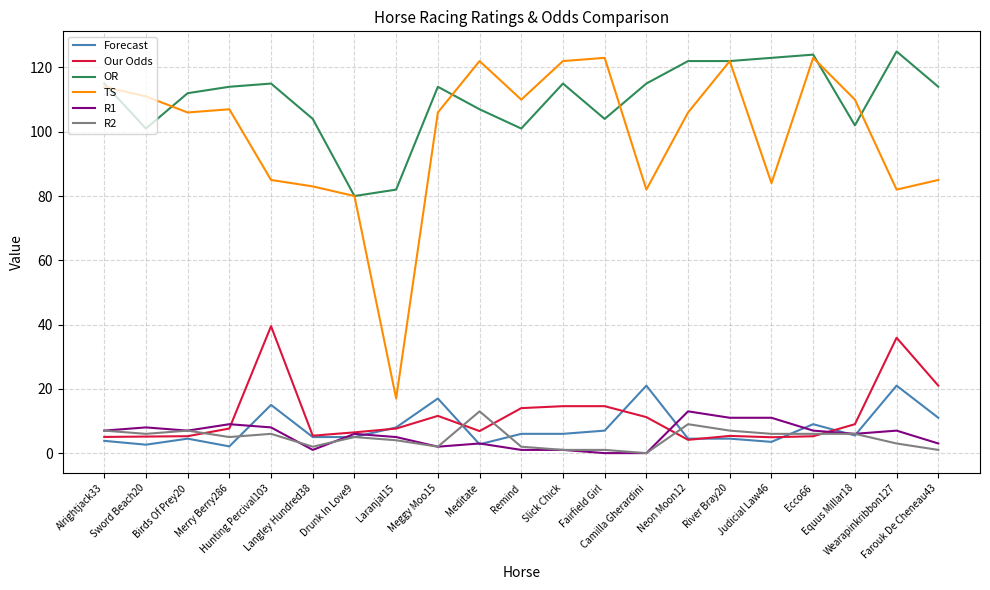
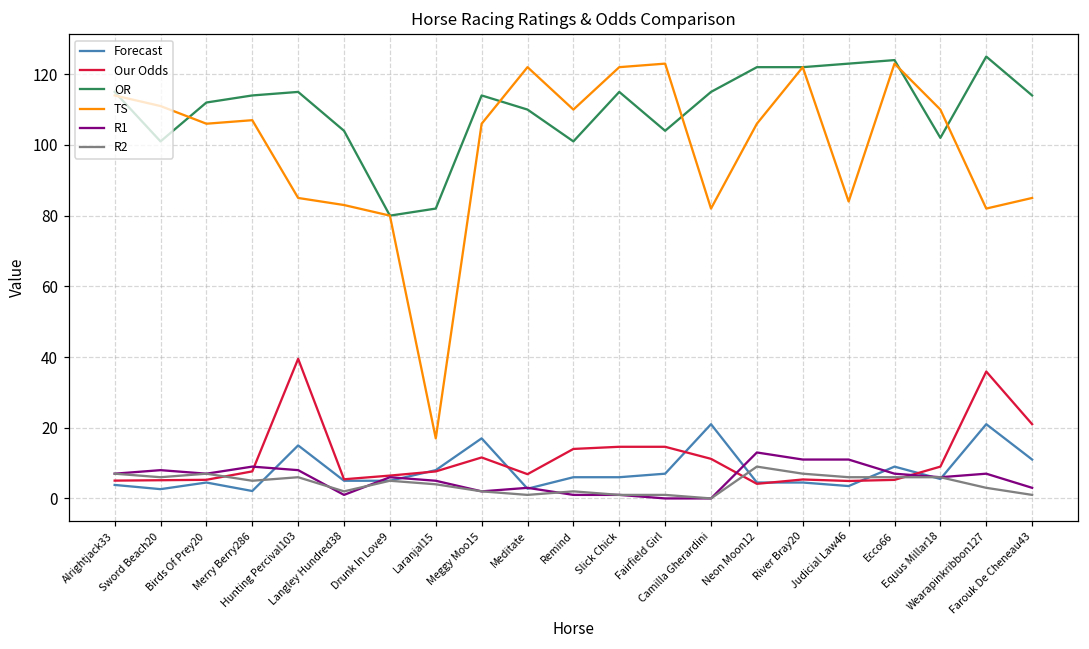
  {
    "Forecast": {
      "Alrightjack33": 4,
      "Sword Beach20": 3,
      "Merry Berry286": 2,
      "Hunting Percival103": 15,
      "Meggy Moo15": 17,
      "Remind": 6,
      "Slick Chick": 6,
      "Fairfield Girl": 7,
      "Camilla Gherardini": 21,
      "River Bray20": 5,
      "Judicial Law46": 4,
      "Ecco66": 9,
      "Wearapinkribbon127": 21,
      "Farouk De Cheneau43": 11
    },
    "Our Odds": {
      "Alrightjack33": 5,
      "Sword Beach20": 5,
      "Merry Berry286": 8,
      "Hunting Percival103": 40,
      "Meggy Moo15": 12,
      "Meditate": 7,
      "Remind": 14,
      "Slick Chick": 15,
      "Fairfield Girl": 15,
      "Camilla Gherardini": 11,
      "River Bray20": 5,
      "Judicial Law46": 5,
      "Equus Millar18": 9,
      "Wearapinkribbon127": 36,
      "Farouk De Cheneau43": 21
    },
    "OR": {
      "Birds Of Prey20": 112,
      "Merry Berry286": 114,
      "Hunting Percival103": 115,
      "Langley Hundred38": 104,
      "Laranjal15": 82,
      "Meggy Moo15": 114,
-     "Meditate": 107,
+     "Meditate": 110,
      "Remind": 101,
      "Slick Chick": 115,
      "Fairfield Girl": 104,
      "Camilla Gherardini": 115,
      "Neon Moon12": 122,
      "Judicial Law46": 123,
      "Ecco66": 124,
      "Equus Millar18": 102,
      "Wearapinkribbon127": 125,
      "Farouk De Cheneau43": 114
    },
    "TS": {
      "Birds Of Prey20": 106,
      "Merry Berry286": 107,
      "Hunting Percival103": 85,
      "Langley Hundred38": 83,
      "Laranjal15": 17,
      "Meggy Moo15": 106,
      "Meditate": 122,
      "Remind": 110,
      "Slick Chick": 122,
      "Fairfield Girl": 123,
      "Camilla Gherardini": 82,
      "Neon Moon12": 106,
      "Judicial Law46": 84,
      "Ecco66": 123,
      "Equus Millar18": 110,
      "Wearapinkribbon127": 82,
      "Farouk De Cheneau43": 85
    },
    "R1": {
      "Sword Beach20": 8,
      "Merry Berry286": 9,
      "Hunting Percival103": 8,
      "Langley Hundred38": 1,
      "Laranjal15": 5,
      "Remind": 1,
      "Fairfield Girl": 0,
      "Neon Moon12": 13,
      "River Bray20": 11,
      "Judicial Law46": 11,
      "Ecco66": 7,
      "Wearapinkribbon127": 7,
      "Farouk De Cheneau43": 3
    },
    "R2": {
      "Sword Beach20": 6,
      "Merry Berry286": 5,
      "Hunting Percival103": 6,
      "Langley Hundred38": 2,
      "Laranjal15": 4,
-     "Meditate": 13,
+     "Meditate": 1,
      "Remind": 2,
      "Fairfield Girl": 1,
      "Neon Moon12": 9,
      "River Bray20": 7,
      "Judicial Law46": 6,
      "Wearapinkribbon127": 3,
      "Farouk De Cheneau43": 1
    }
  }
